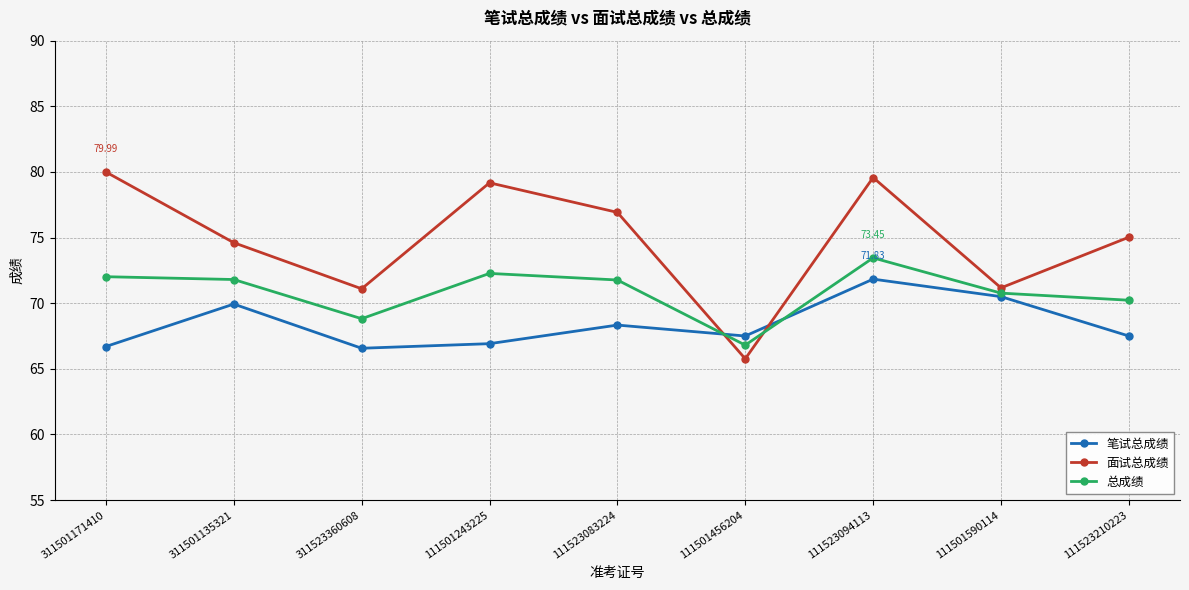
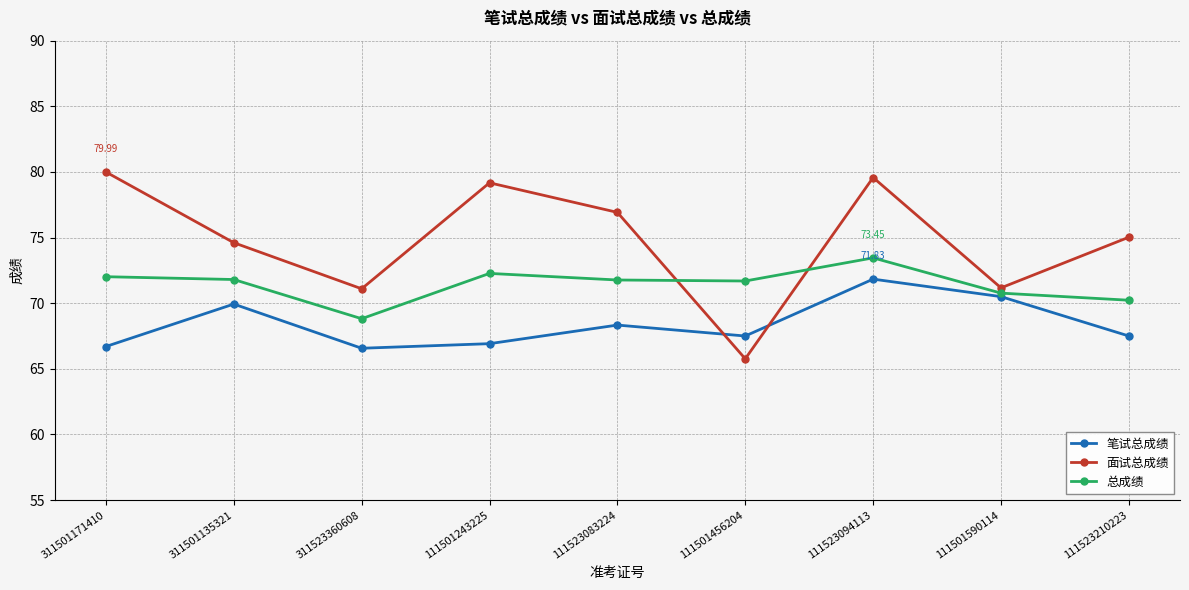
  {
    "笔试总成绩": {
      "311501171410": 66.7,
      "311501135321": 69.9,
      "311523360608": 66.6,
      "111501243225": 66.9,
      "111523083224": 68.3,
      "111501456204": 67.5,
      "111501590114": 70.5,
      "111523210223": 67.5
    },
    "面试总成绩": {
      "311501171410": 79.99
    },
    "总成绩": {
      "311501171410": 72.0,
      "311501135321": 71.8,
      "311523360608": 68.8,
      "111501243225": 72.3,
      "111523083224": 71.8,
-     "111501456204": 66.8,
+     "111501456204": 71.7,
      "111501590114": 70.8,
      "111523210223": 70.2
    }
  }
